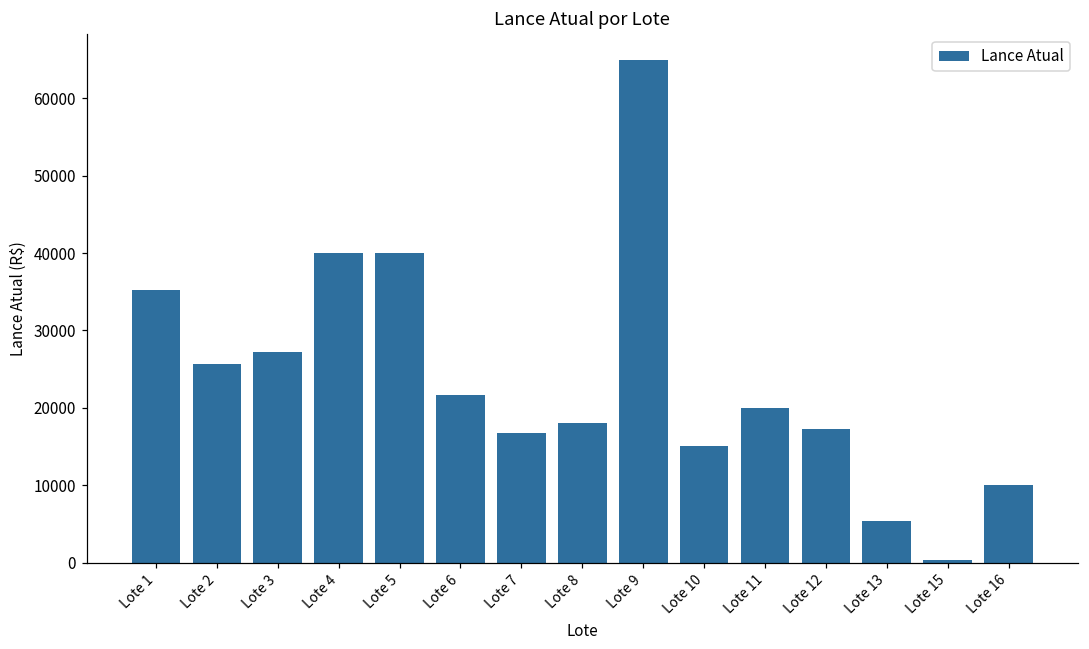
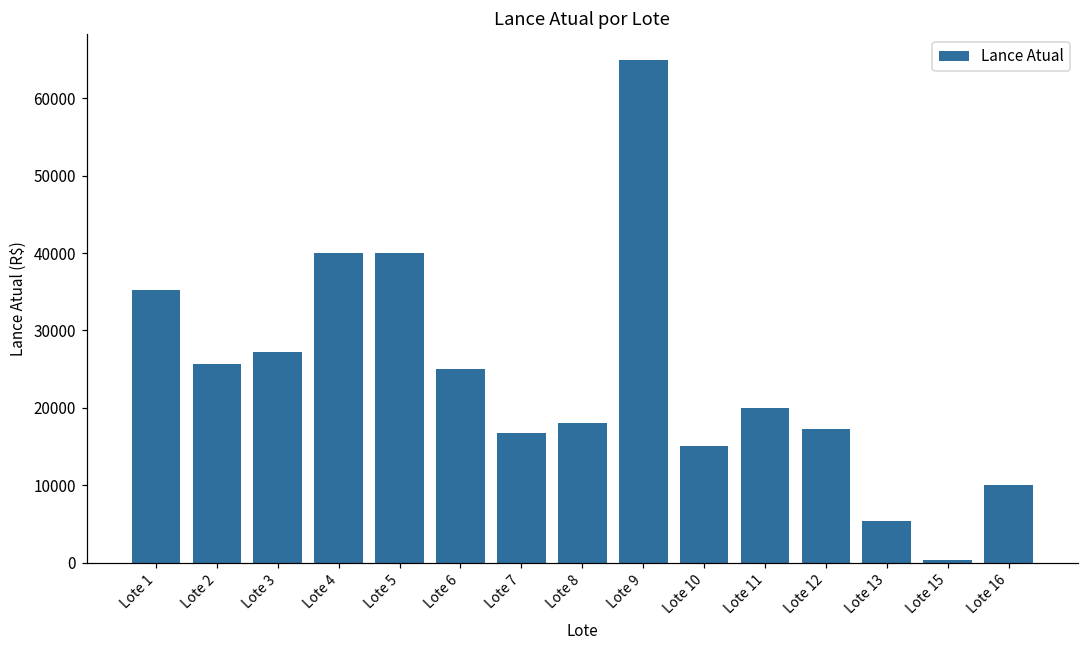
  {
    "Lote 1": 35000,
    "Lote 2": 26000,
    "Lote 3": 27000,
    "Lote 4": 40000,
    "Lote 5": 40000,
-   "Lote 6": 22000,
+   "Lote 6": 25000,
    "Lote 7": 17000,
    "Lote 8": 18000,
    "Lote 9": 65000,
    "Lote 10": 15000,
    "Lote 11": 20000,
    "Lote 12": 17000,
    "Lote 13": 5000,
    "Lote 16": 10000
  }
